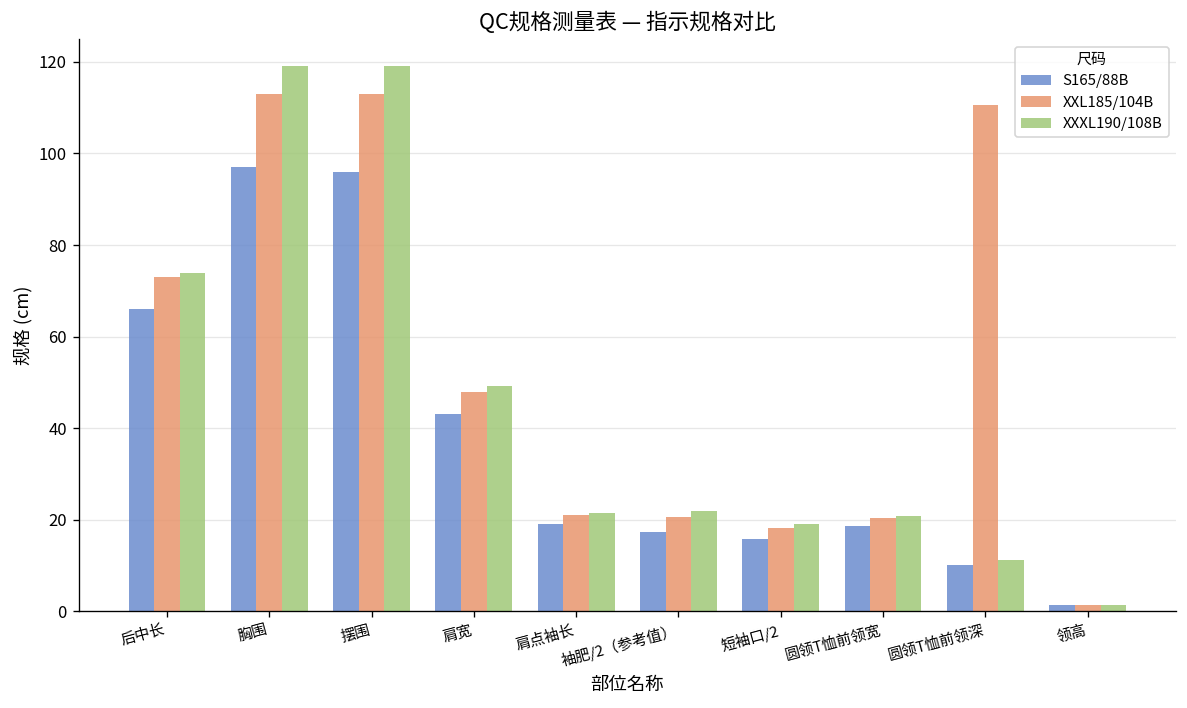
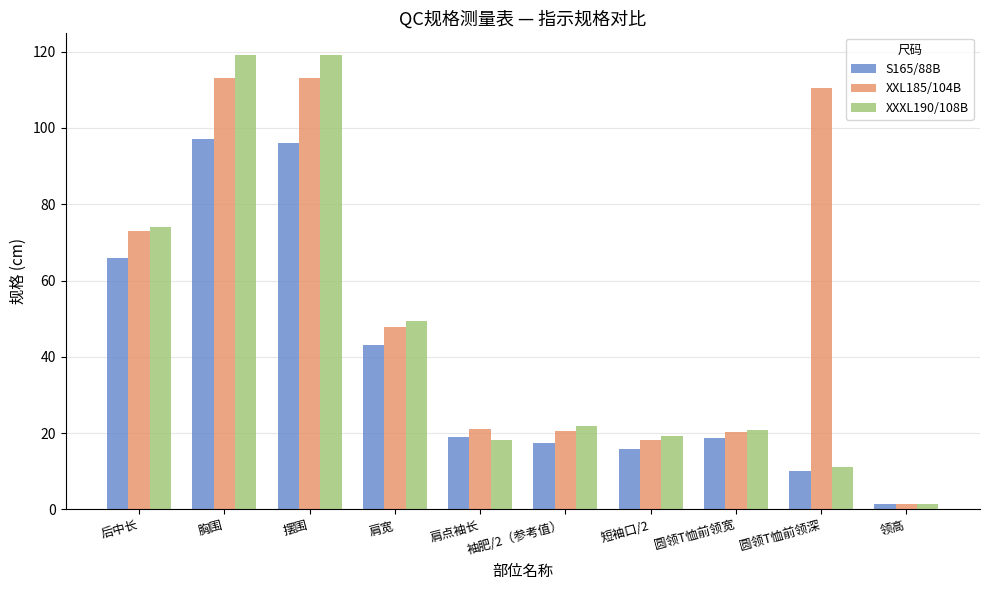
  {
    "S165/88B": {
      "后中长": 66,
      "胸围": 97,
      "摆围": 96,
      "肩宽": 43,
      "肩点袖长": 19,
      "袖肥/2（参考值）": 17,
      "短袖口/2": 16,
      "圆领T恤前领宽": 19,
      "圆领T恤前领深": 10,
      "领高": 1
    },
    "XXL185/104B": {
      "后中长": 73,
      "胸围": 113,
      "摆围": 113,
      "肩宽": 48,
      "肩点袖长": 21,
      "袖肥/2（参考值）": 21,
      "短袖口/2": 18,
      "圆领T恤前领宽": 20,
      "圆领T恤前领深": 111,
      "领高": 1
    },
    "XXXL190/108B": {
      "后中长": 74,
      "胸围": 119,
      "摆围": 119,
      "肩宽": 49,
-     "肩点袖长": 22,
+     "肩点袖长": 18,
      "袖肥/2（参考值）": 22,
      "短袖口/2": 19,
      "圆领T恤前领宽": 21,
      "圆领T恤前领深": 11,
      "领高": 1
    }
  }
